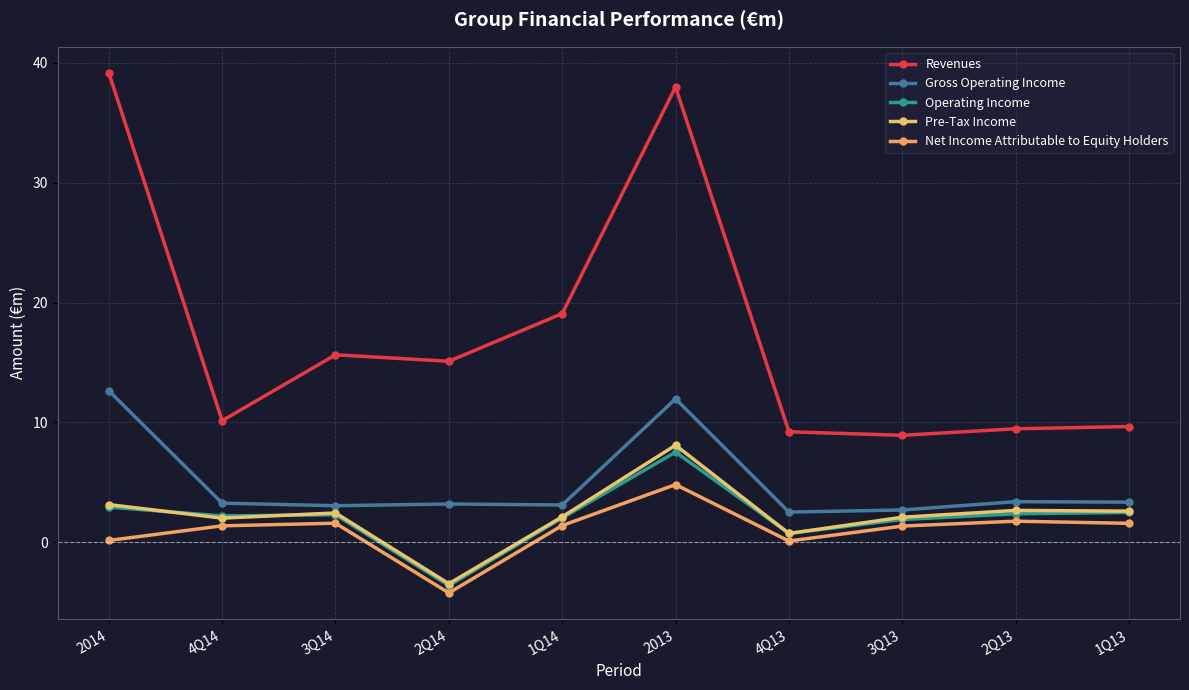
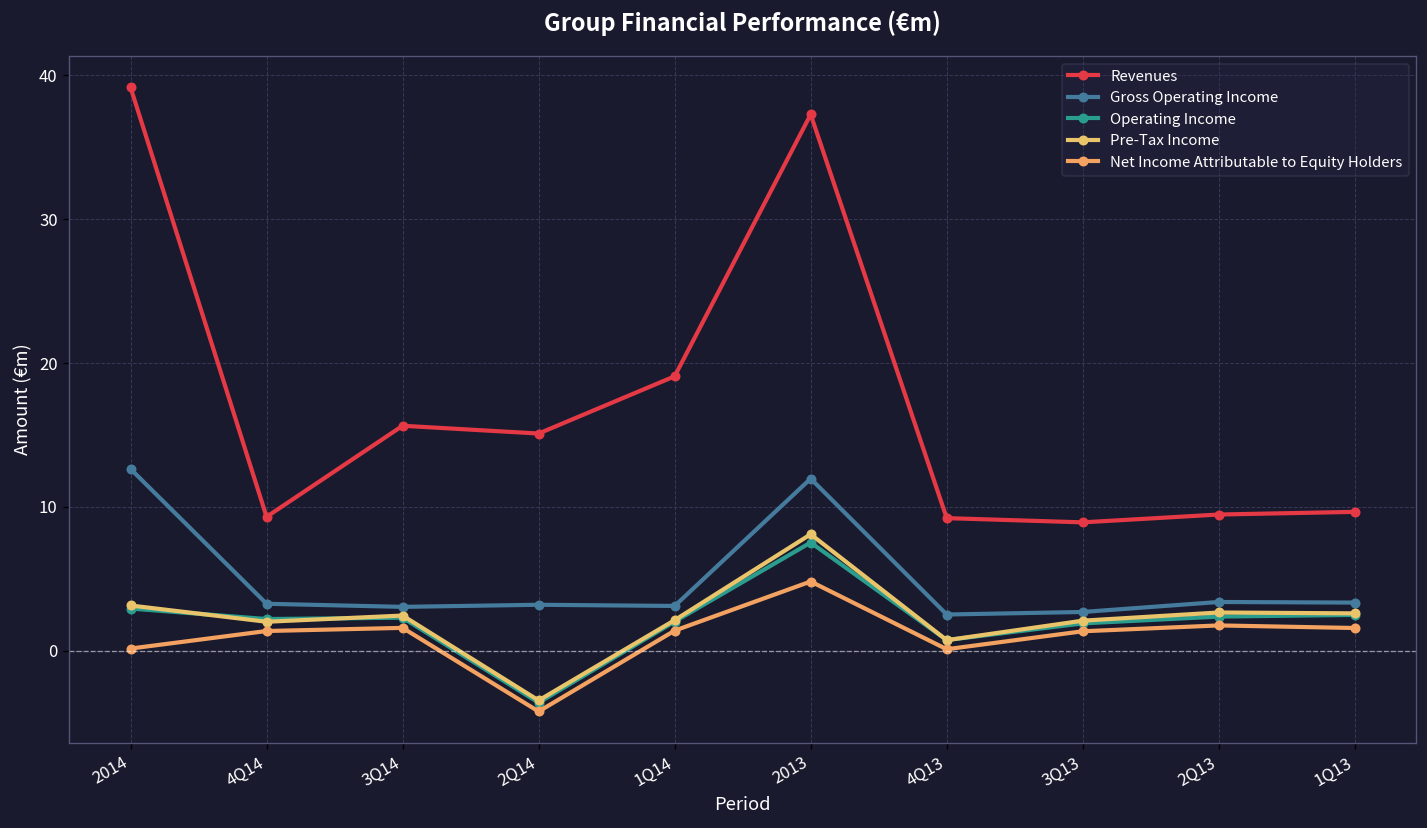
  {
    "Revenues": {
      "2014": 39.2,
-     "4Q14": 10.2,
+     "4Q14": 9.3,
      "3Q14": 15.6,
      "2Q14": 15.1,
      "1Q14": 19.1,
-     "2013": 38.0,
+     "2013": 37.3,
      "4Q13": 9.2,
      "3Q13": 8.9,
      "2Q13": 9.5,
      "1Q13": 9.7
    }
  }
